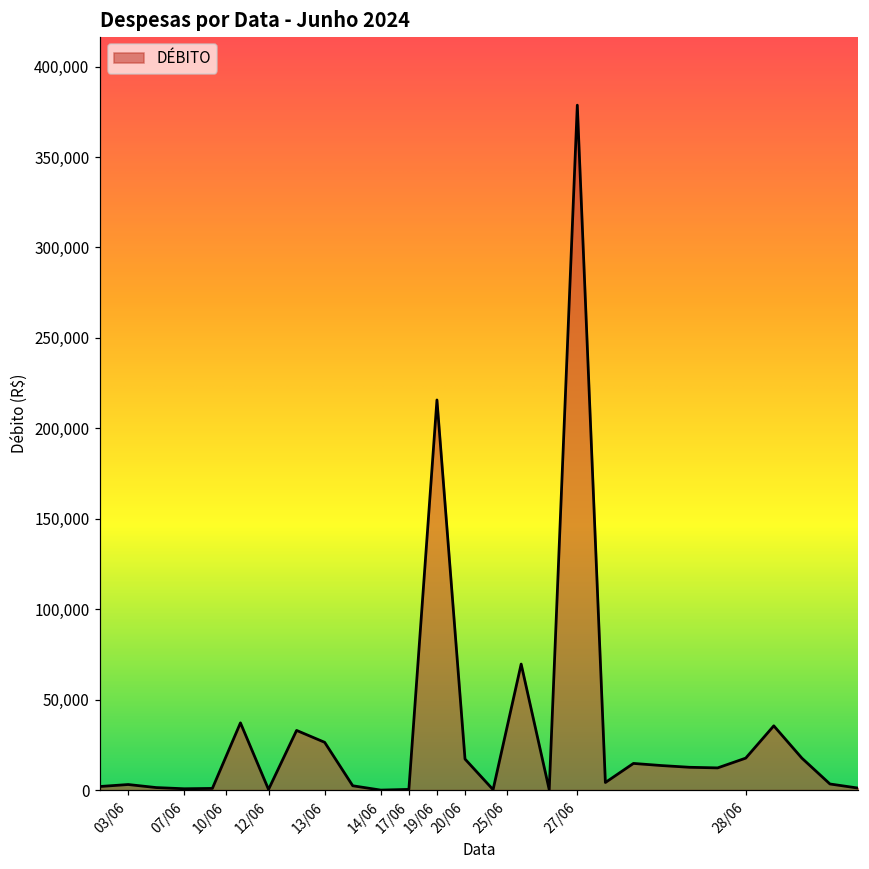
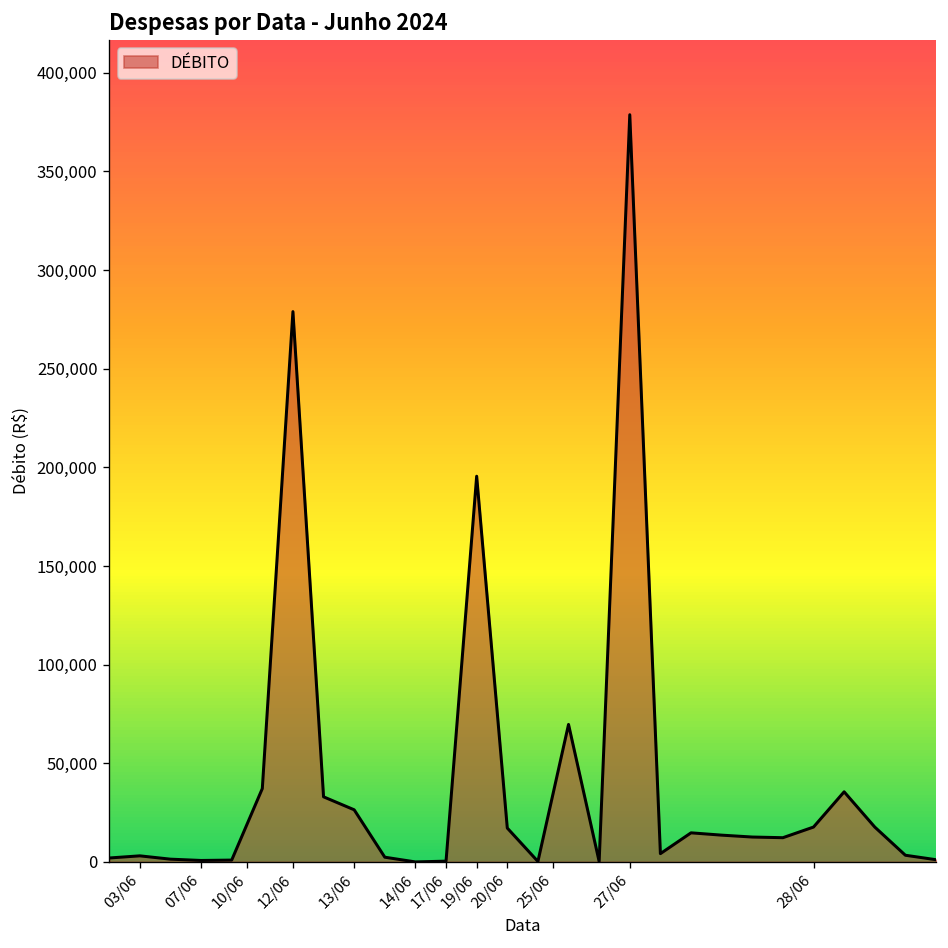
  {
    "07/06": "1,000",
-   "12/06": "0",
+   "12/06": "279,000",
    "14/06": "0",
    "17/06": "0",
-   "19/06": "216,000",
+   "19/06": "195,000",
    "20/06": "17,000"
  }
